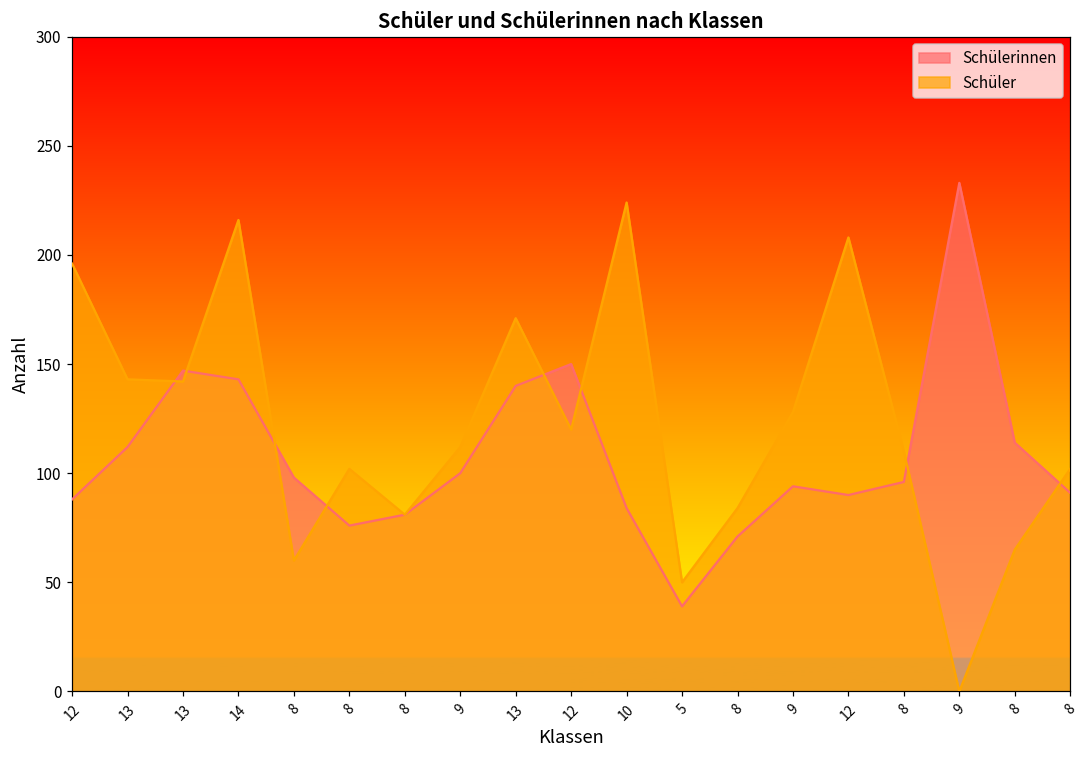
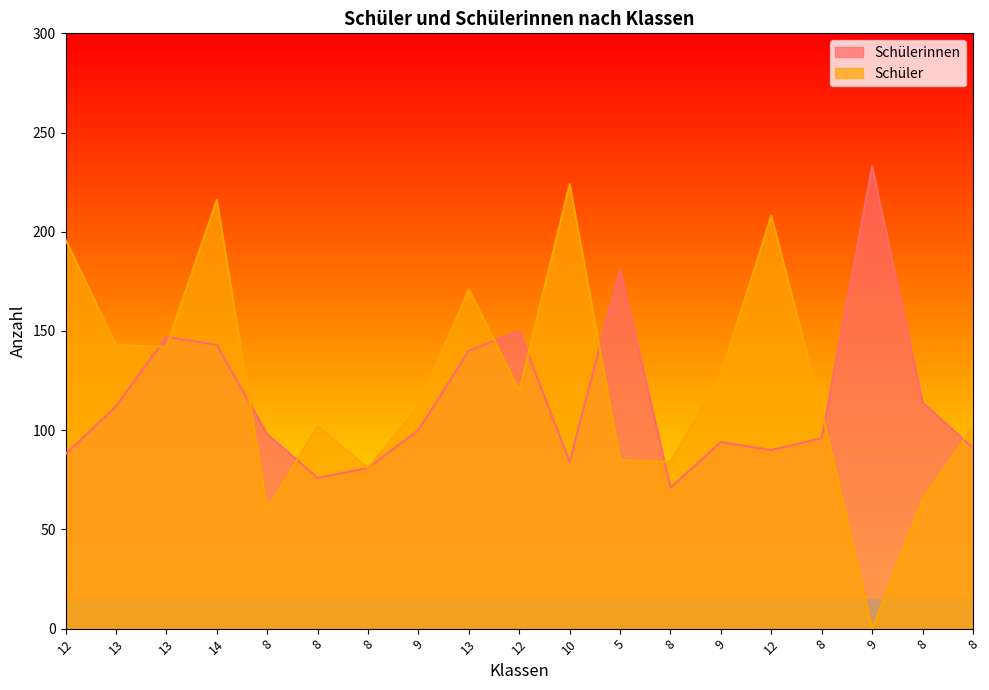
  {
    "Schülerinnen": {
      "14": 143,
      "10": 84,
-     "5": 39
+     "5": 181
    },
    "Schüler": {
      "14": 216,
      "10": 224,
-     "5": 50
+     "5": 85
    }
  }
